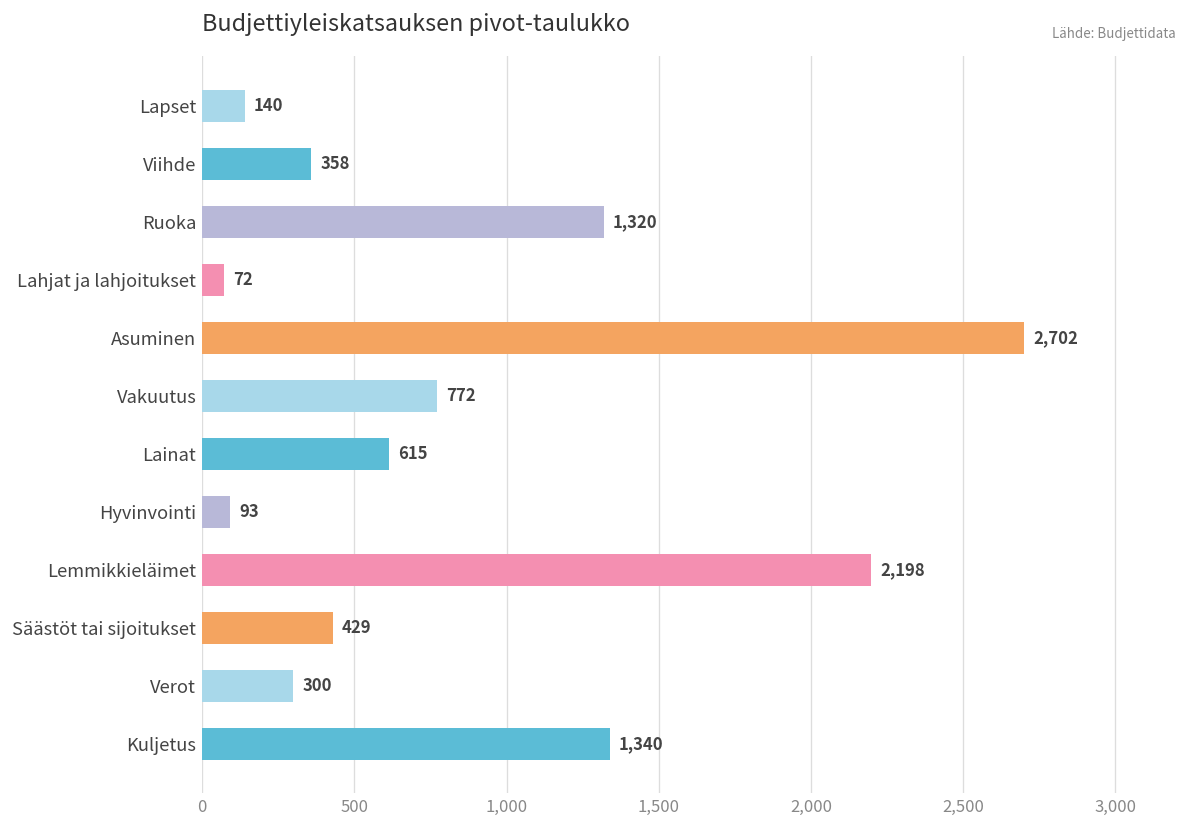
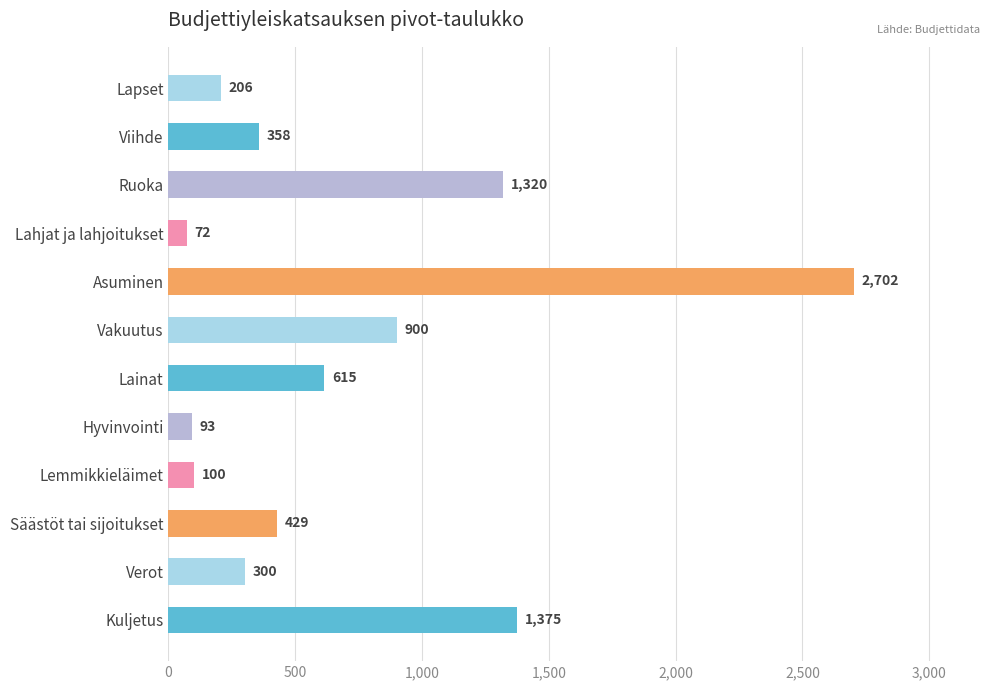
  {
-   "Lapset": "140",
+   "Lapset": "206",
    "Viihde": "358",
    "Ruoka": "1,320",
    "Lahjat ja lahjoitukset": "72",
    "Asuminen": "2,702",
-   "Vakuutus": "772",
+   "Vakuutus": "900",
    "Lainat": "615",
    "Hyvinvointi": "93",
-   "Lemmikkieläimet": "2,198",
+   "Lemmikkieläimet": "100",
    "Säästöt tai sijoitukset": "429",
    "Verot": "300",
-   "Kuljetus": "1,340"
+   "Kuljetus": "1,375"
  }
